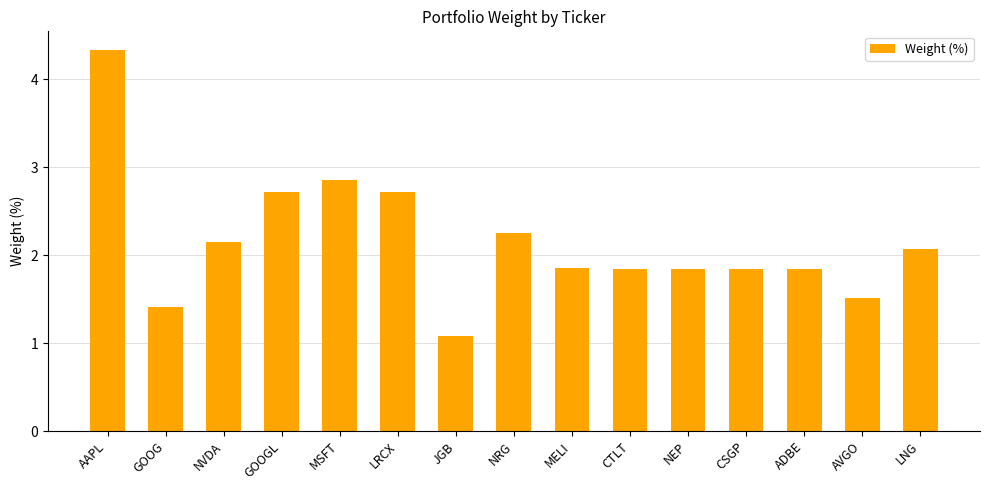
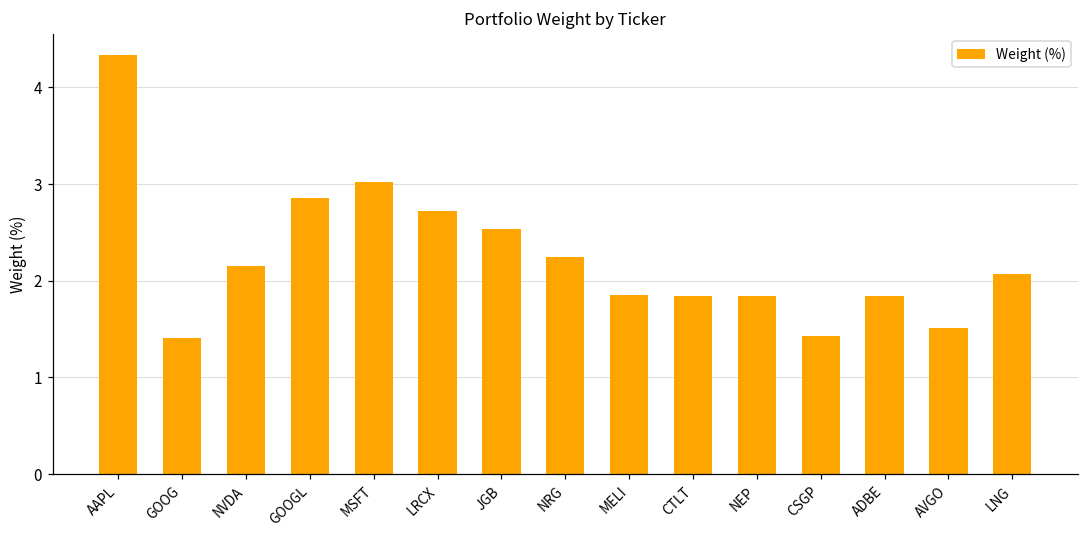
  {
    "AAPL": 4.3,
    "GOOG": 1.4,
    "NVDA": 2.2,
-   "GOOGL": 2.7,
-   "MSFT": 2.9,
+   "GOOGL": 2.9,
+   "MSFT": 3.0,
    "LRCX": 2.7,
-   "JGB": 1.1,
+   "JGB": 2.5,
    "NRG": 2.3,
    "MELI": 1.9,
    "CTLT": 1.8,
    "NEP": 1.8,
-   "CSGP": 1.8,
+   "CSGP": 1.4,
    "ADBE": 1.8,
    "AVGO": 1.5,
    "LNG": 2.1
  }
